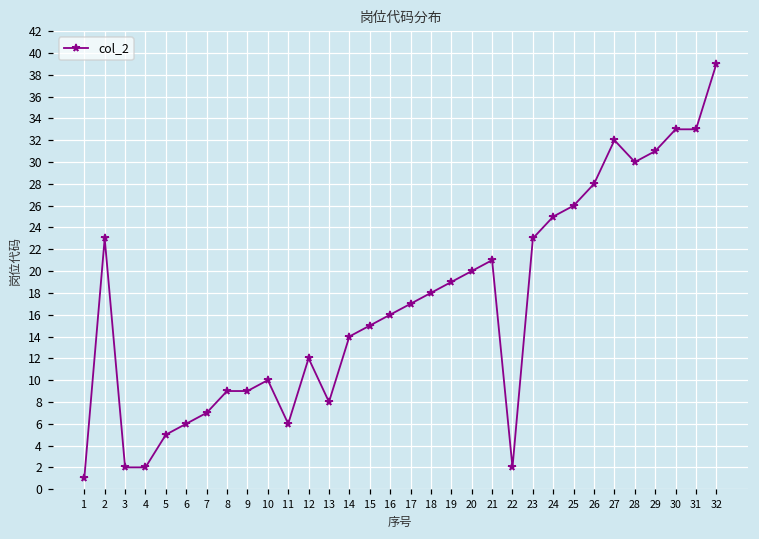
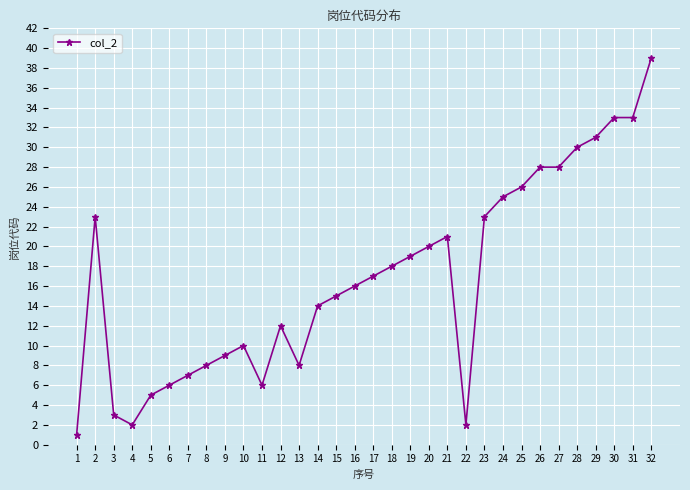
  {
    "1": 1,
    "2": 23,
-   "3": 2,
+   "3": 3,
    "4": 2,
    "5": 5,
    "6": 6,
    "7": 7,
-   "8": 9,
+   "8": 8,
    "9": 9,
    "10": 10,
    "11": 6,
    "12": 12,
    "13": 8,
    "14": 14,
    "15": 15,
    "16": 16,
    "17": 17,
    "18": 18,
    "19": 19,
    "20": 20,
    "21": 21,
    "22": 2,
    "23": 23,
    "24": 25,
    "25": 26,
    "26": 28,
-   "27": 32,
+   "27": 28,
    "28": 30,
    "29": 31,
    "30": 33,
    "31": 33,
    "32": 39
  }
